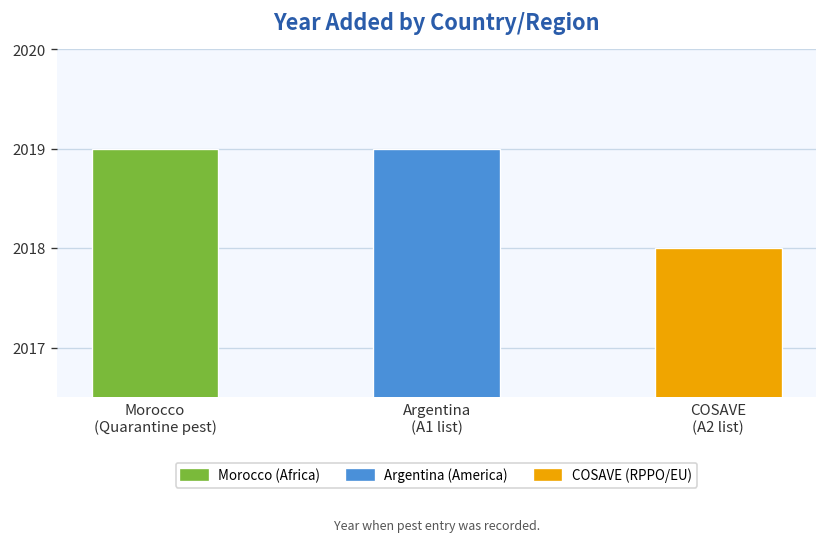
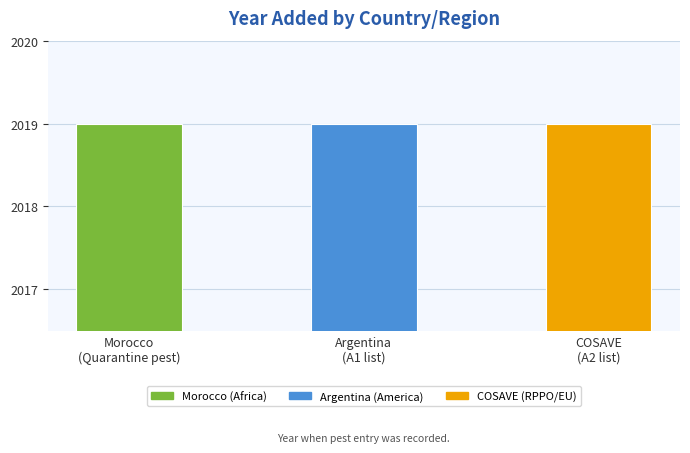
  {
    "Morocco (Quarantine pest)": 2019,
    "Argentina (A1 list)": 2019,
-   "COSAVE (A2 list)": 2018
+   "COSAVE (A2 list)": 2019
  }
